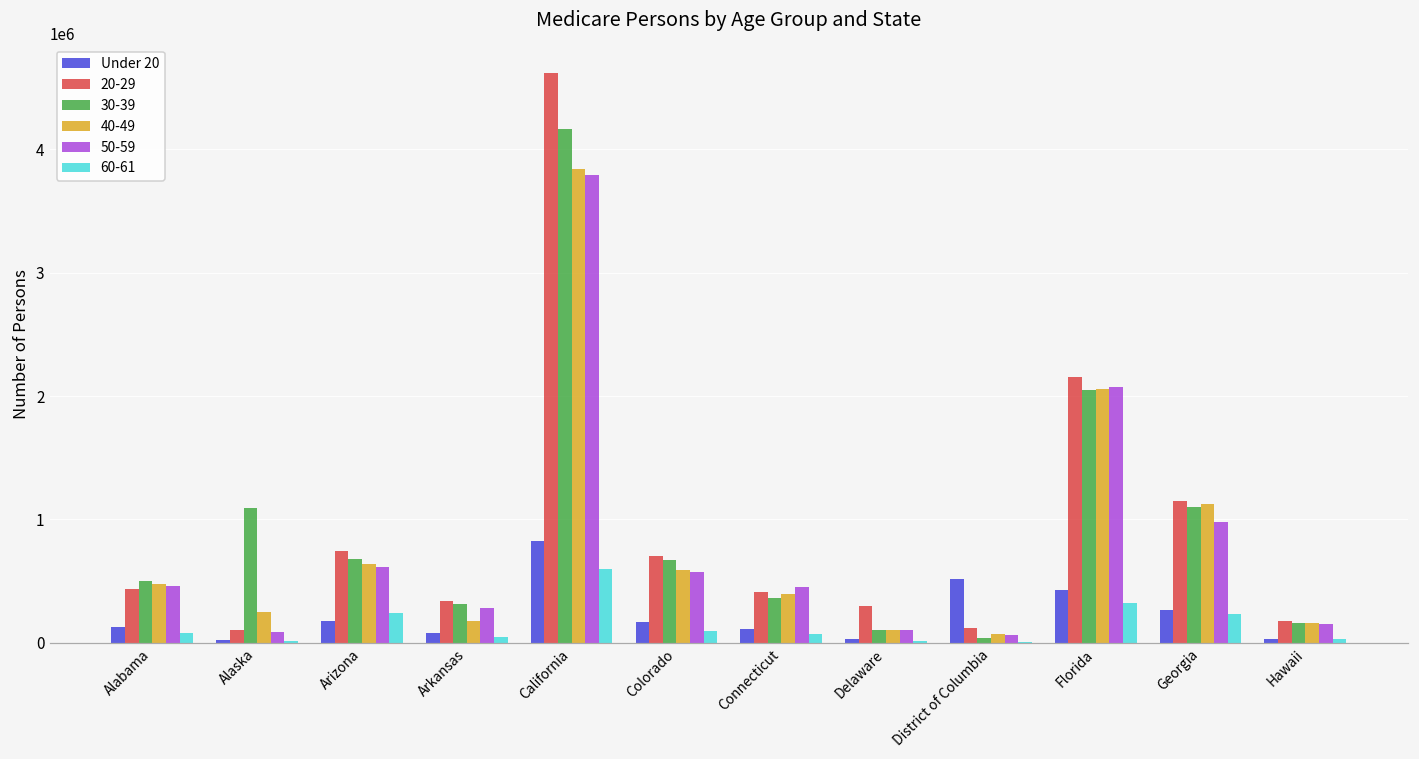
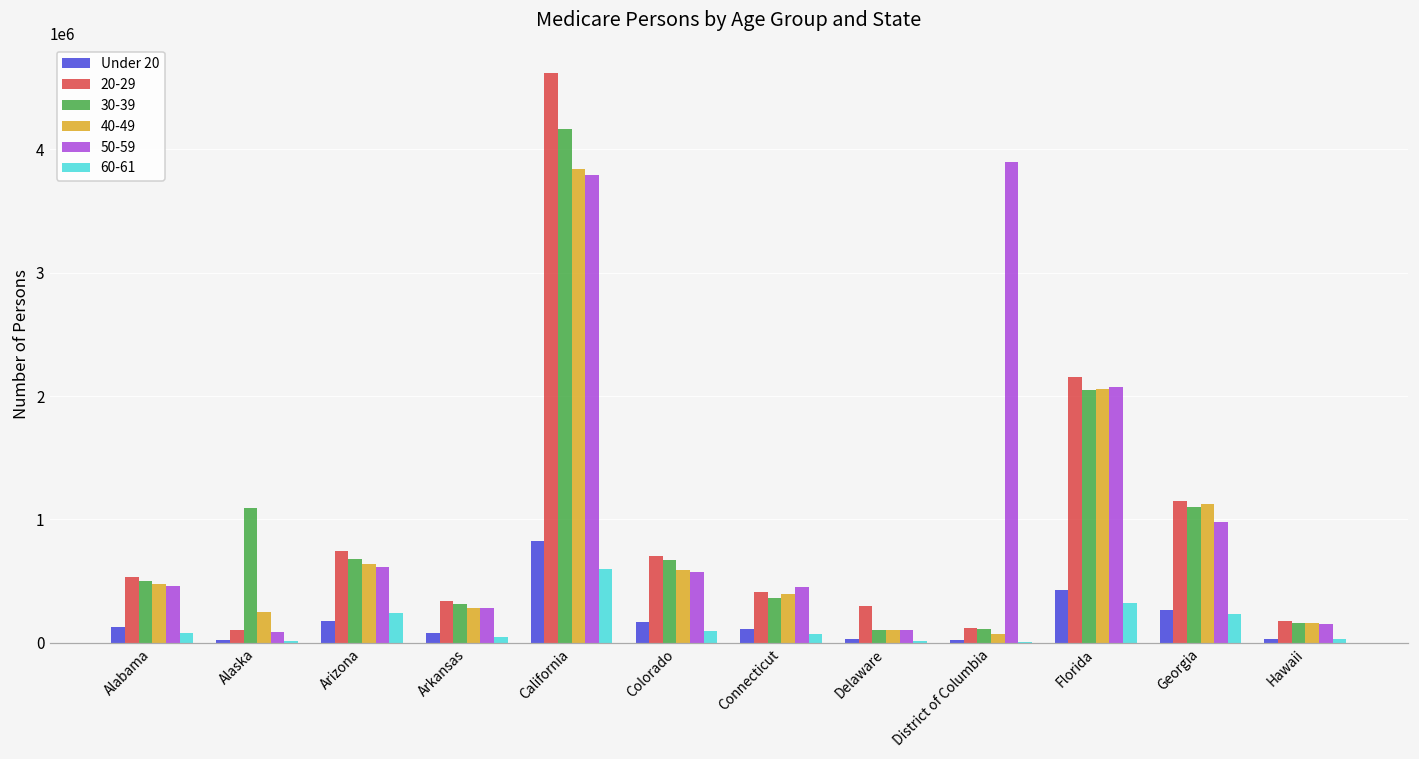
  {
    "Under 20": {
      "Alabama": 120000,
      "Alaska": 30000,
      "Arizona": 180000,
      "Arkansas": 80000,
      "California": 820000,
      "Colorado": 170000,
      "Connecticut": 110000,
      "Delaware": 30000,
-     "District of Columbia": 520000,
+     "District of Columbia": 20000,
      "Florida": 430000,
      "Georgia": 260000,
      "Hawaii": 30000
    },
    "20-29": {
-     "Alabama": 440000,
+     "Alabama": 530000,
      "Alaska": 100000,
      "Arizona": 740000,
      "Arkansas": 340000,
      "California": 4620000,
      "Colorado": 700000,
      "Connecticut": 410000,
      "Delaware": 300000,
      "District of Columbia": 120000,
      "Florida": 2160000,
      "Georgia": 1150000,
      "Hawaii": 170000
    },
    "30-39": {
      "Alabama": 500000,
      "Alaska": 1090000,
      "Arizona": 680000,
      "Arkansas": 310000,
      "California": 4170000,
      "Colorado": 670000,
      "Connecticut": 360000,
      "Delaware": 100000,
-     "District of Columbia": 40000,
+     "District of Columbia": 110000,
      "Florida": 2050000,
      "Georgia": 1100000,
      "Hawaii": 160000
    },
    "40-49": {
      "Alabama": 470000,
      "Alaska": 250000,
      "Arizona": 640000,
-     "Arkansas": 170000,
+     "Arkansas": 280000,
      "California": 3840000,
      "Colorado": 590000,
      "Connecticut": 390000,
      "Delaware": 110000,
      "District of Columbia": 70000,
      "Florida": 2050000,
      "Georgia": 1130000,
      "Hawaii": 160000
    },
    "50-59": {
      "Alabama": 460000,
      "Alaska": 90000,
      "Arizona": 610000,
      "Arkansas": 280000,
      "California": 3790000,
      "Colorado": 570000,
      "Connecticut": 450000,
      "Delaware": 100000,
-     "District of Columbia": 60000,
+     "District of Columbia": 3900000,
      "Florida": 2080000,
      "Georgia": 980000,
      "Hawaii": 150000
    },
    "60-61": {
      "Alabama": 80000,
      "Arizona": 240000,
      "Arkansas": 50000,
      "California": 600000,
      "Colorado": 90000,
      "Connecticut": 70000,
      "Florida": 320000,
      "Georgia": 230000,
      "Hawaii": 30000
    }
  }
